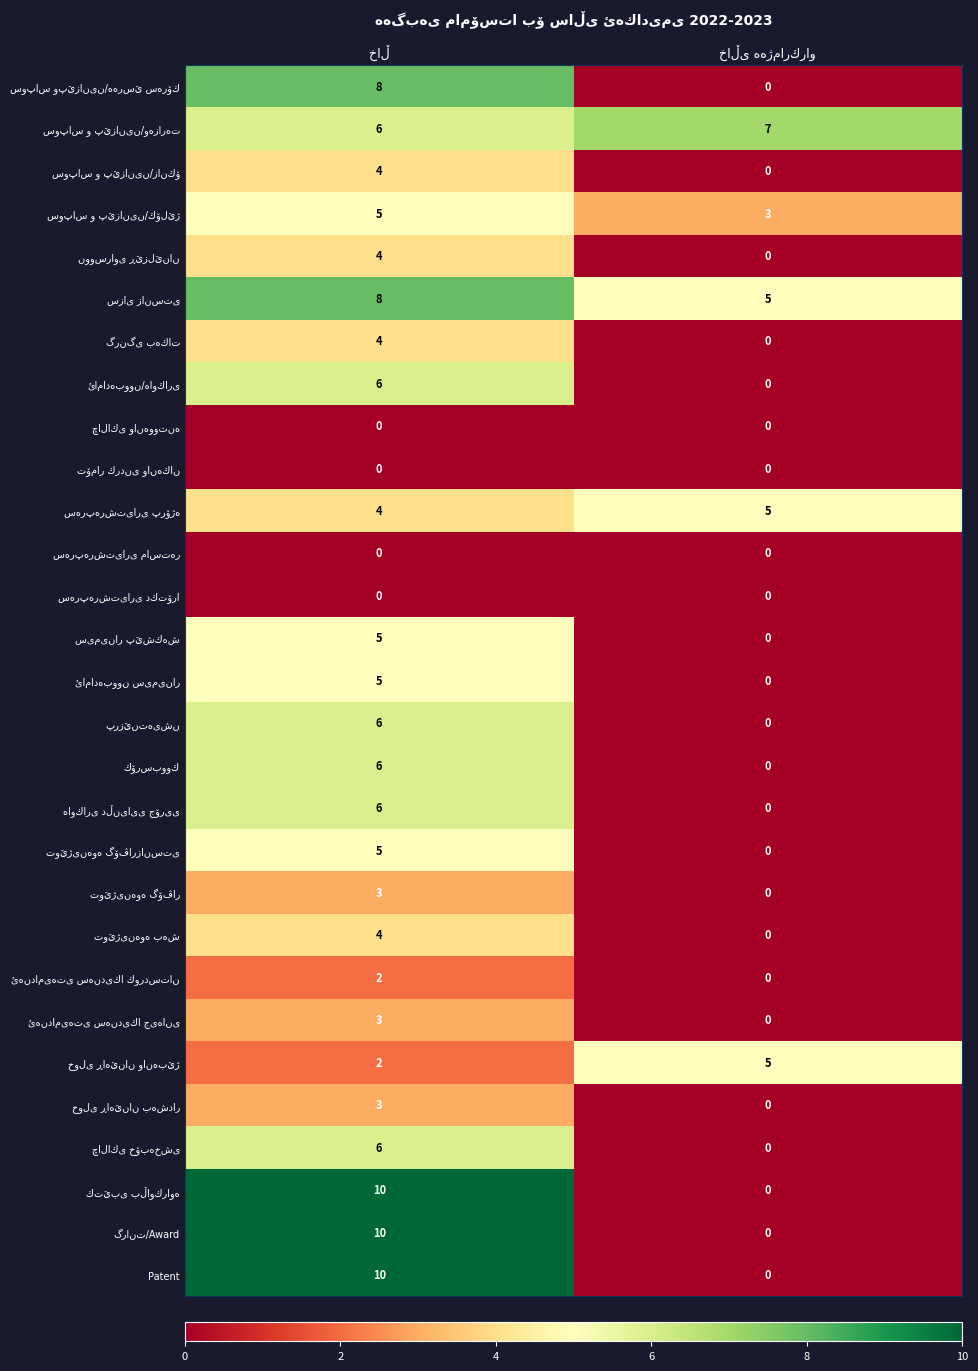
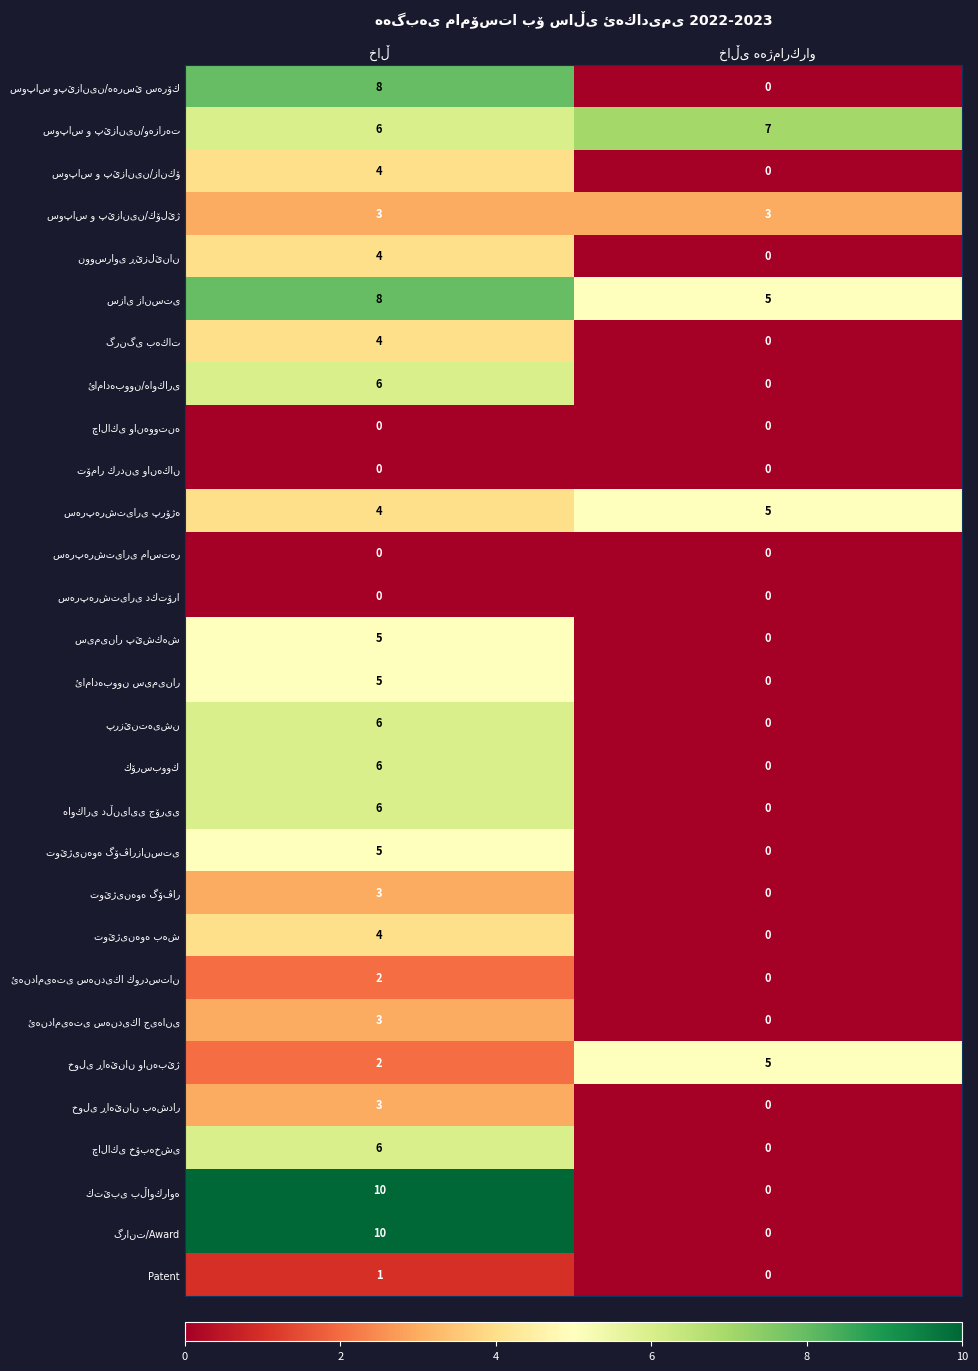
  {
    "سوپاس وپێزانین/هەرسێ سەرۆك": {
      "خاڵ": 8,
      "خاڵی هەژماركراو": 0
    },
    "سوپاس و پێزانین/وەزارەت": {
      "خاڵ": 6,
      "خاڵی هەژماركراو": 7
    },
    "سوپاس و پێزانین/زانكۆ": {
      "خاڵ": 4,
      "خاڵی هەژماركراو": 0
    },
    "سوپاس و پێزانین/كۆلێژ": {
-     "خاڵ": 5,
+     "خاڵ": 3,
      "خاڵی هەژماركراو": 3
    },
    "نووسراوی ڕێزلێنان": {
      "خاڵ": 4,
      "خاڵی هەژماركراو": 0
    },
    "سزای زانستی": {
      "خاڵ": 8,
      "خاڵی هەژماركراو": 5
    },
    "گرنگی بەكات": {
      "خاڵ": 4,
      "خاڵی هەژماركراو": 0
    },
    "ئامادەبوون/هاوكاری": {
      "خاڵ": 6,
      "خاڵی هەژماركراو": 0
    },
    "چالاكی وانەووتنە": {
      "خاڵ": 0,
      "خاڵی هەژماركراو": 0
    },
    "تۆمار كردنی وانەكان": {
      "خاڵ": 0,
      "خاڵی هەژماركراو": 0
    },
    "سەرپەرشتیاری پرۆژە": {
      "خاڵ": 4,
      "خاڵی هەژماركراو": 5
    },
    "سەرپەرشتیاری ماستەر": {
      "خاڵ": 0,
      "خاڵی هەژماركراو": 0
    },
    "سەرپەرشتیاری دكتۆرا": {
      "خاڵ": 0,
      "خاڵی هەژماركراو": 0
    },
    "سیمینار پێشكەش": {
      "خاڵ": 5,
      "خاڵی هەژماركراو": 0
    },
    "ئامادەبوون سیمینار": {
      "خاڵ": 5,
      "خاڵی هەژماركراو": 0
    },
    "پرزێنتەیشن": {
      "خاڵ": 6,
      "خاڵی هەژماركراو": 0
    },
    "كۆرسبووك": {
      "خاڵ": 6,
      "خاڵی هەژماركراو": 0
    },
    "هاوكاری دڵنیایی جۆریی": {
      "خاڵ": 6,
      "خاڵی هەژماركراو": 0
    },
    "توێژینەوە گۆڤارزانستی": {
      "خاڵ": 5,
      "خاڵی هەژماركراو": 0
    },
    "توێژینەوە گۆڤار": {
      "خاڵ": 3,
      "خاڵی هەژماركراو": 0
    },
    "توێژینەوە بەش": {
      "خاڵ": 4,
      "خاڵی هەژماركراو": 0
    },
    "ئەندامیەتی سەندیكا كوردستان": {
      "خاڵ": 2,
      "خاڵی هەژماركراو": 0
    },
    "ئەندامیەتی سەندیكا جیهانی": {
      "خاڵ": 3,
      "خاڵی هەژماركراو": 0
    },
    "خولی ڕاهێنان وانەبێژ": {
      "خاڵ": 2,
      "خاڵی هەژماركراو": 5
    },
    "خولی ڕاهێنان بەشدار": {
      "خاڵ": 3,
      "خاڵی هەژماركراو": 0
    },
    "چالاكی خۆبەخشی": {
      "خاڵ": 6,
      "خاڵی هەژماركراو": 0
    },
    "كتێبی بڵاوكراوە": {
      "خاڵ": 10,
      "خاڵی هەژماركراو": 0
    },
    "گرانت/Award": {
      "خاڵ": 10,
      "خاڵی هەژماركراو": 0
    },
    "Patent": {
-     "خاڵ": 10,
+     "خاڵ": 1,
      "خاڵی هەژماركراو": 0
    }
  }
